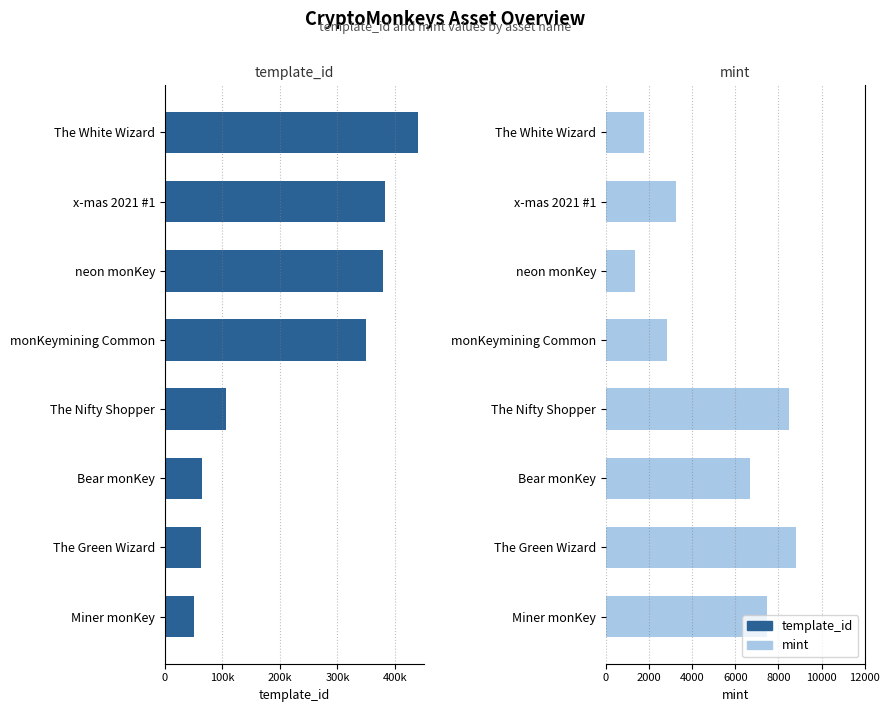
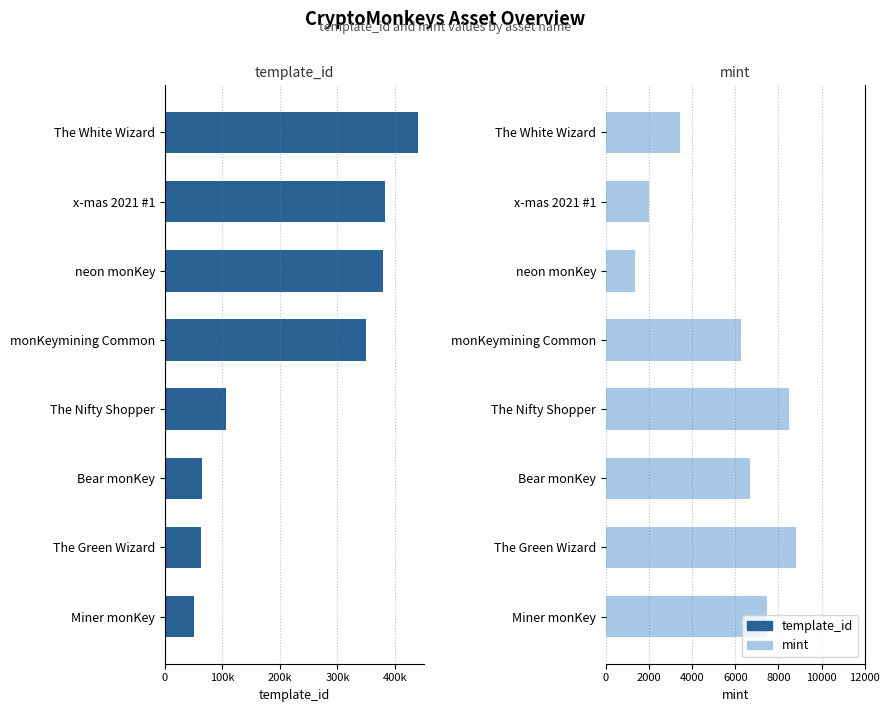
  {
    "mint": {
-     "The White Wizard": 1800,
-     "x-mas 2021 #1": 3200,
+     "The White Wizard": 3400,
+     "x-mas 2021 #1": 2000,
      "neon monKey": 1400,
-     "monKeymining Common": 2800,
+     "monKeymining Common": 6300,
      "The Nifty Shopper": 8500,
      "Bear monKey": 6700,
      "The Green Wizard": 8800
    }
  }
